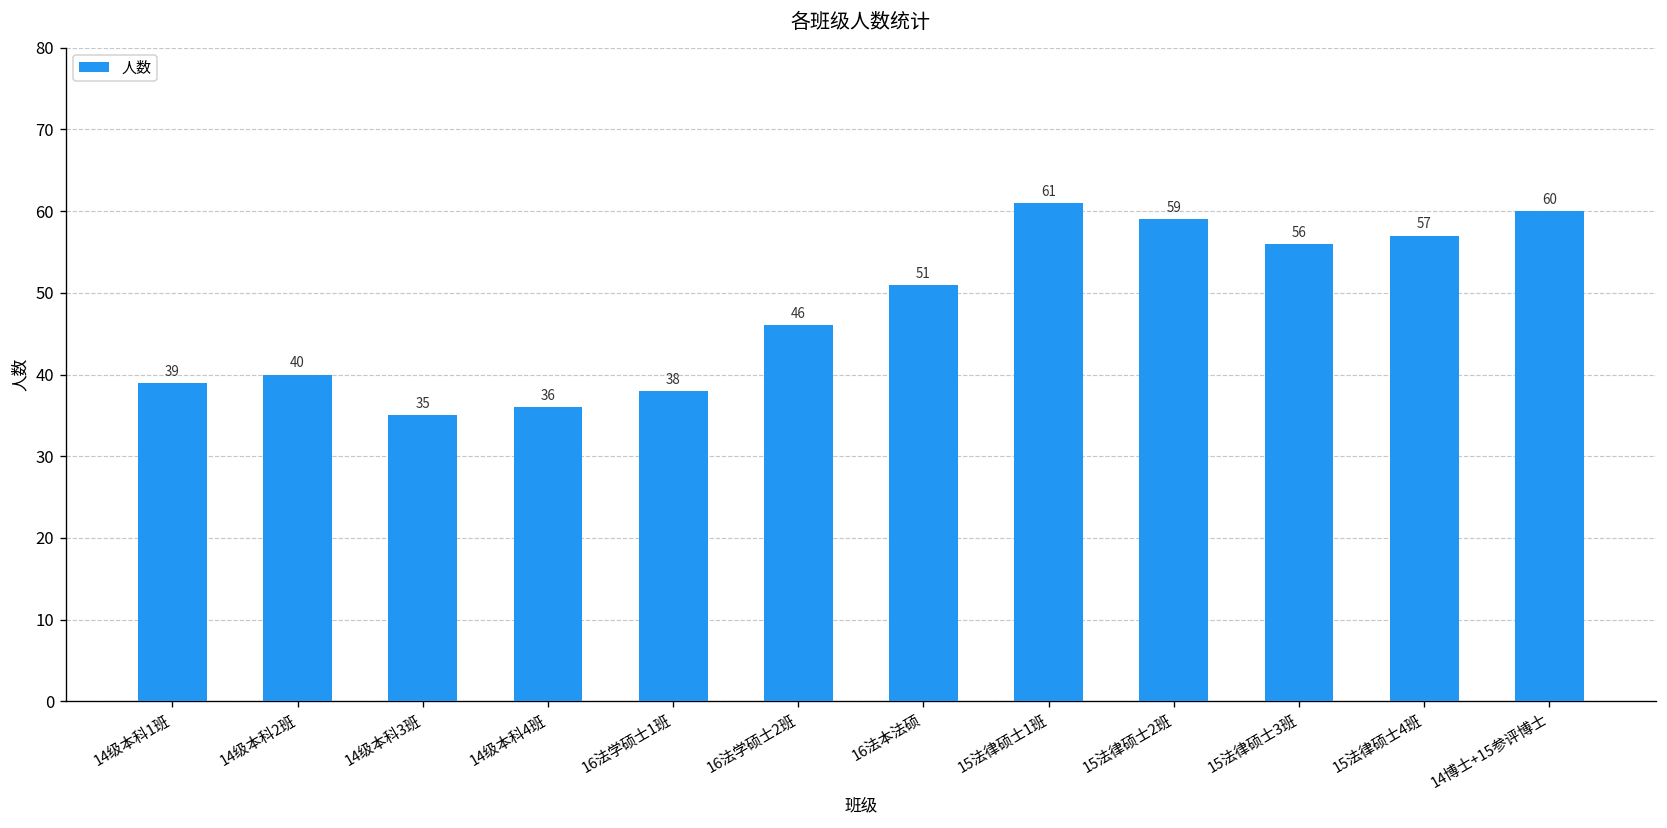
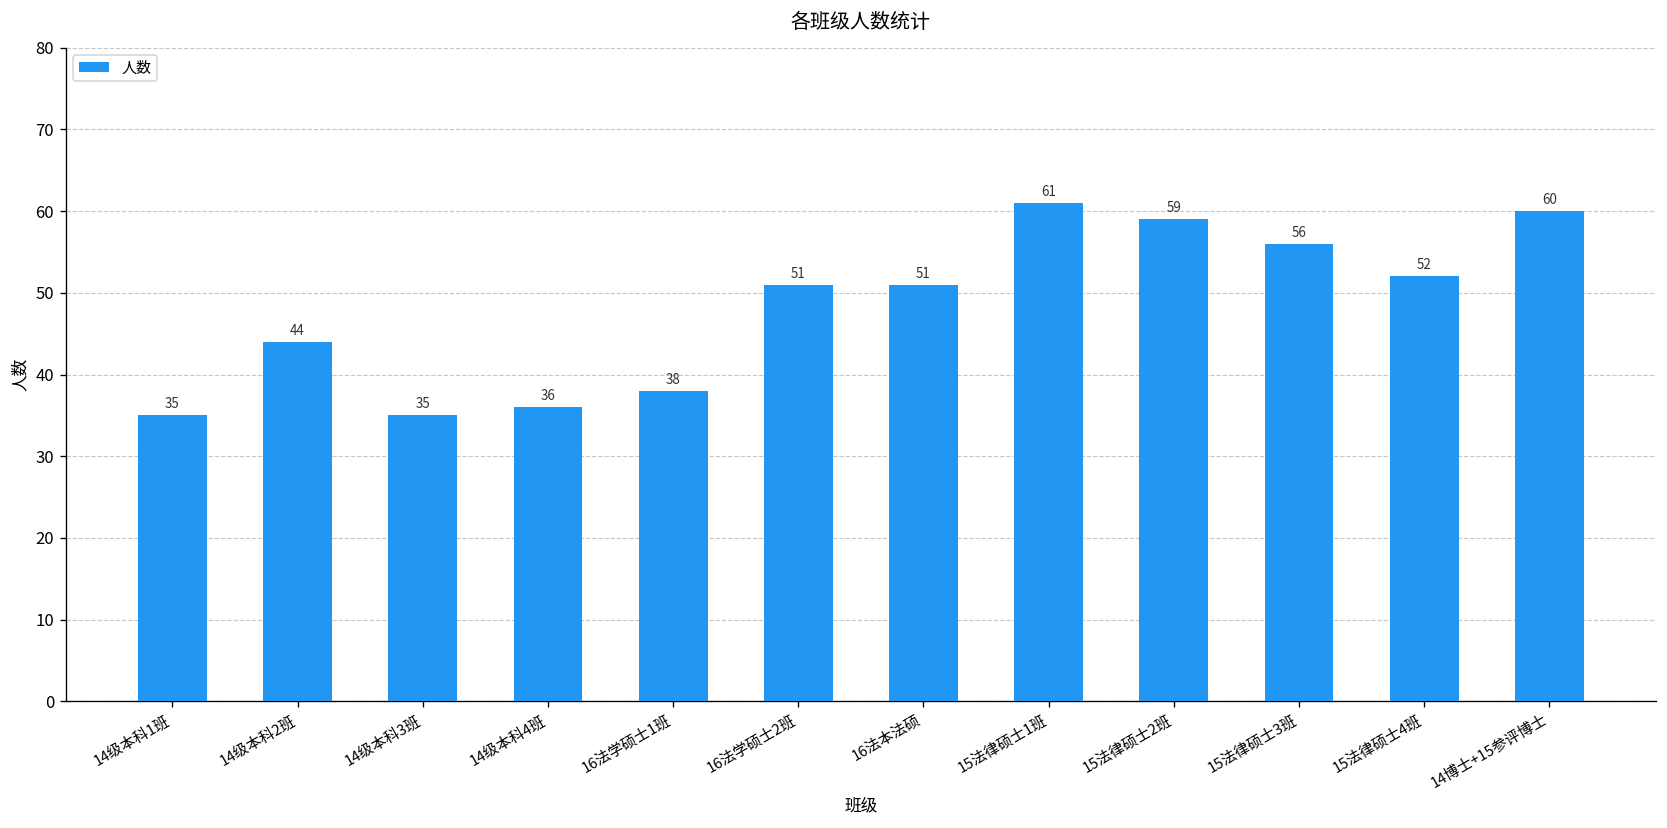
  {
-   "14级本科1班": 39,
-   "14级本科2班": 40,
+   "14级本科1班": 35,
+   "14级本科2班": 44,
    "14级本科3班": 35,
    "14级本科4班": 36,
    "16法学硕士1班": 38,
-   "16法学硕士2班": 46,
+   "16法学硕士2班": 51,
    "16法本法硕": 51,
    "15法律硕士1班": 61,
    "15法律硕士2班": 59,
    "15法律硕士3班": 56,
-   "15法律硕士4班": 57,
+   "15法律硕士4班": 52,
    "14博士+15参评博士": 60
  }
